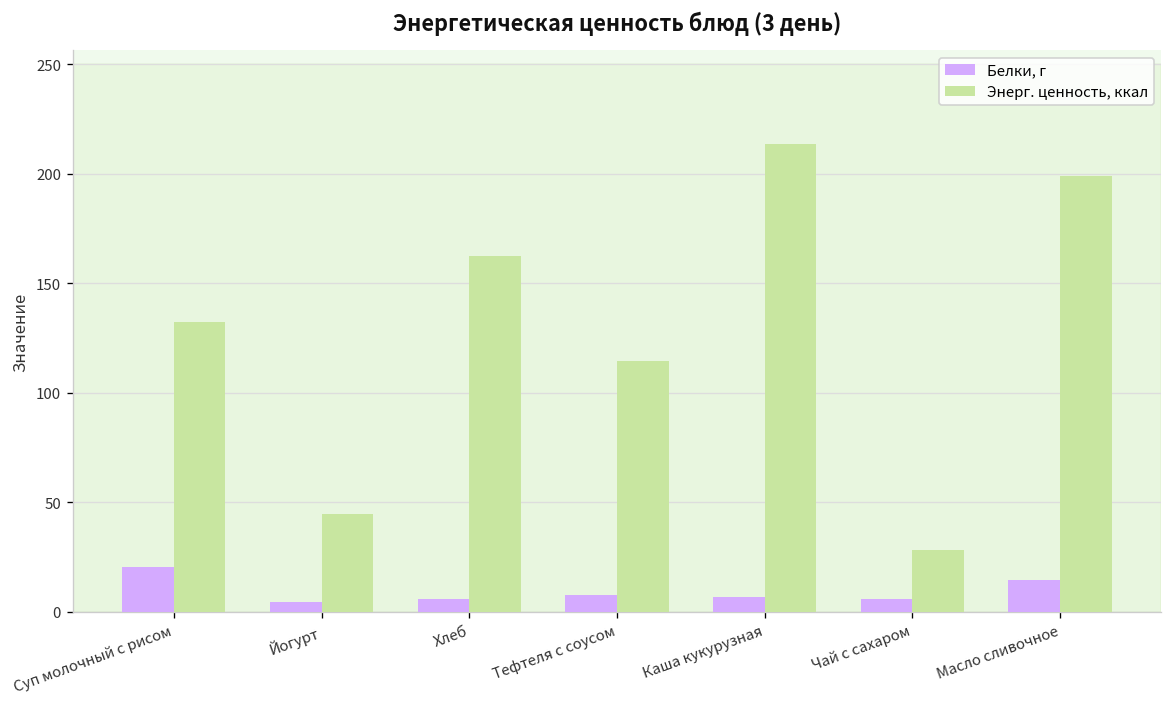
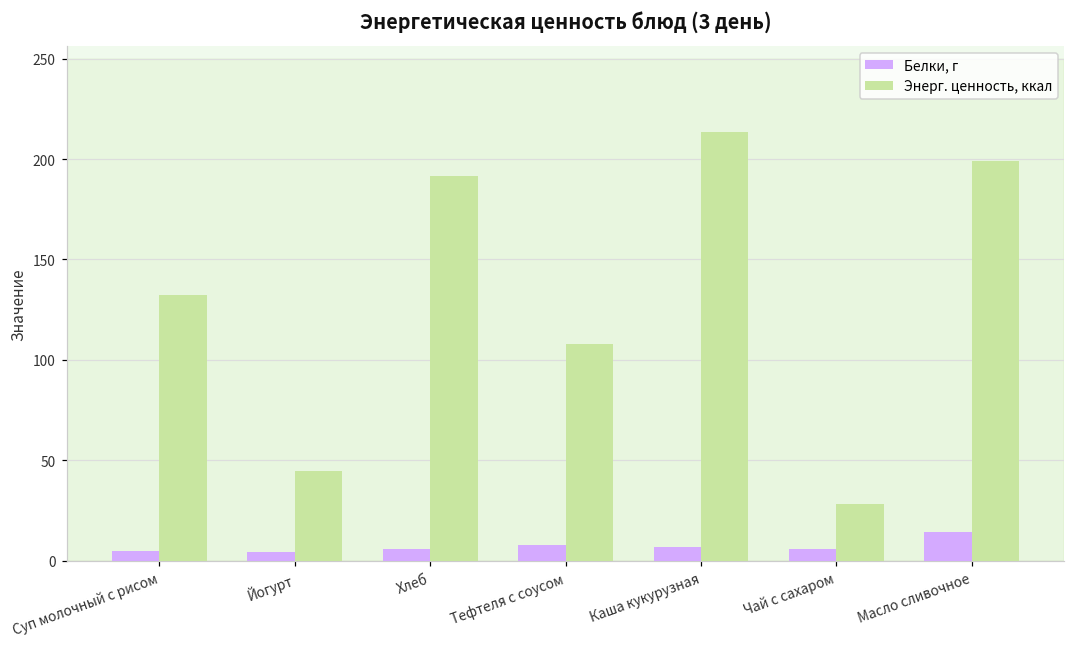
  {
    "Белки, г": {
-     "Суп молочный с рисом": 21,
+     "Суп молочный с рисом": 5,
      "Йогурт": 4,
      "Хлеб": 6,
      "Тефтеля с соусом": 8,
      "Каша кукурузная": 7,
      "Чай с сахаром": 6,
      "Масло сливочное": 15
    },
    "Энерг. ценность, ккал": {
      "Суп молочный с рисом": 132,
      "Йогурт": 45,
-     "Хлеб": 162,
-     "Тефтеля с соусом": 114,
+     "Хлеб": 192,
+     "Тефтеля с соусом": 108,
      "Каша кукурузная": 214,
      "Чай с сахаром": 28,
      "Масло сливочное": 199
    }
  }
